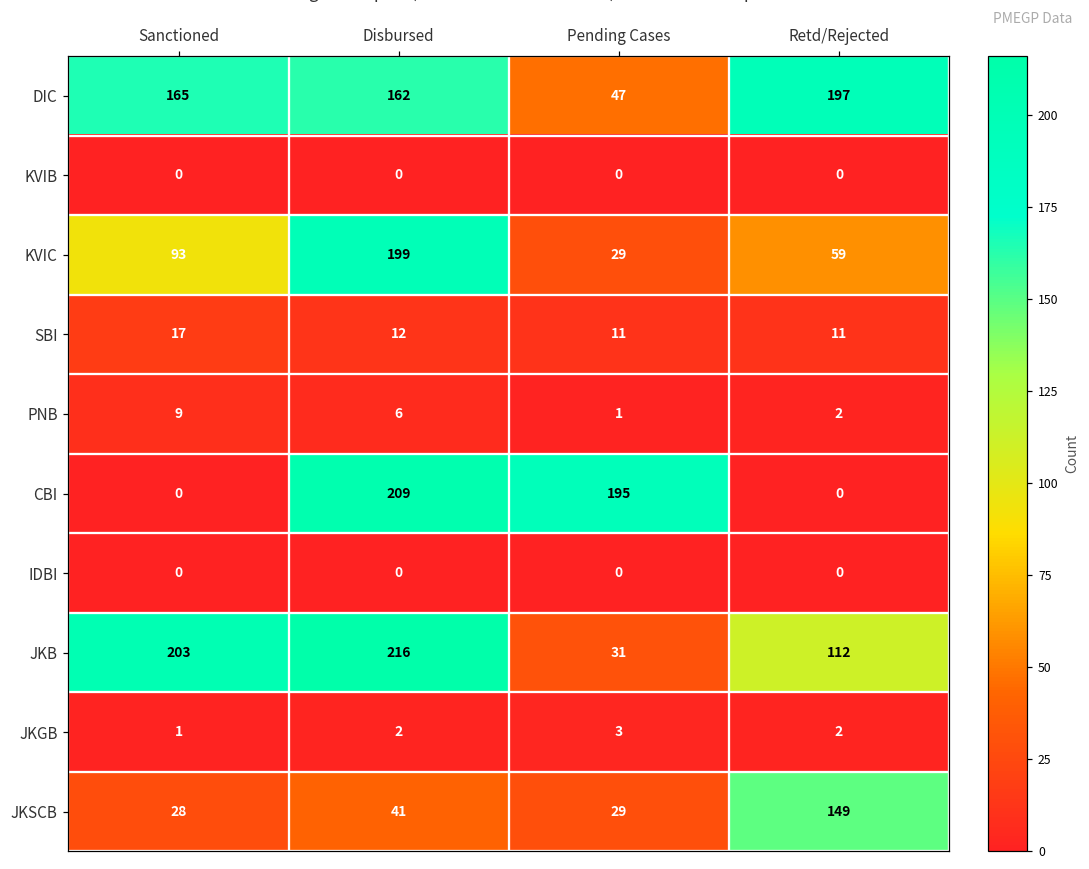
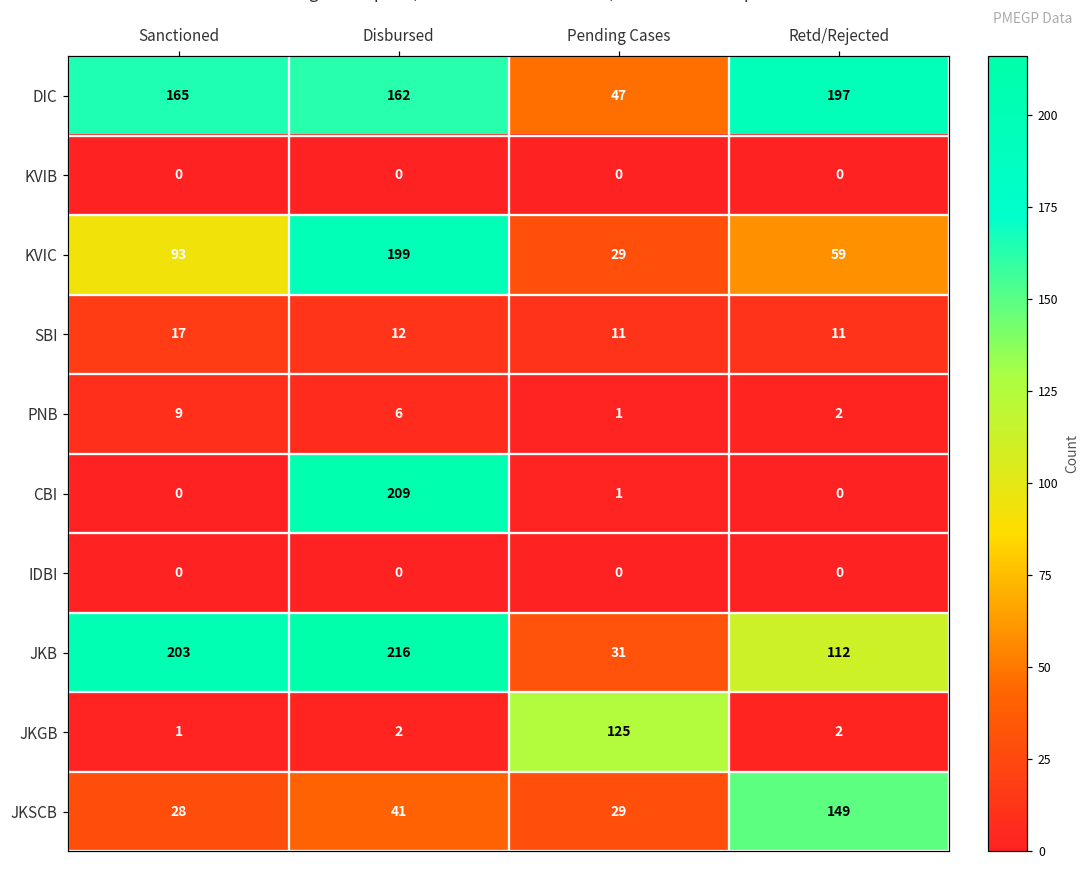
  {
    "DIC": {
      "Sanctioned": 165,
      "Disbursed": 162,
      "Pending Cases": 47,
      "Retd/Rejected": 197
    },
    "KVIB": {
      "Sanctioned": 0,
      "Disbursed": 0,
      "Pending Cases": 0,
      "Retd/Rejected": 0
    },
    "KVIC": {
      "Sanctioned": 93,
      "Disbursed": 199,
      "Pending Cases": 29,
      "Retd/Rejected": 59
    },
    "SBI": {
      "Sanctioned": 17,
      "Disbursed": 12,
      "Pending Cases": 11,
      "Retd/Rejected": 11
    },
    "PNB": {
      "Sanctioned": 9,
      "Disbursed": 6,
      "Pending Cases": 1,
      "Retd/Rejected": 2
    },
    "CBI": {
      "Sanctioned": 0,
      "Disbursed": 209,
-     "Pending Cases": 195,
+     "Pending Cases": 1,
      "Retd/Rejected": 0
    },
    "IDBI": {
      "Sanctioned": 0,
      "Disbursed": 0,
      "Pending Cases": 0,
      "Retd/Rejected": 0
    },
    "JKB": {
      "Sanctioned": 203,
      "Disbursed": 216,
      "Pending Cases": 31,
      "Retd/Rejected": 112
    },
    "JKGB": {
      "Sanctioned": 1,
      "Disbursed": 2,
-     "Pending Cases": 3,
+     "Pending Cases": 125,
      "Retd/Rejected": 2
    },
    "JKSCB": {
      "Sanctioned": 28,
      "Disbursed": 41,
      "Pending Cases": 29,
      "Retd/Rejected": 149
    }
  }
